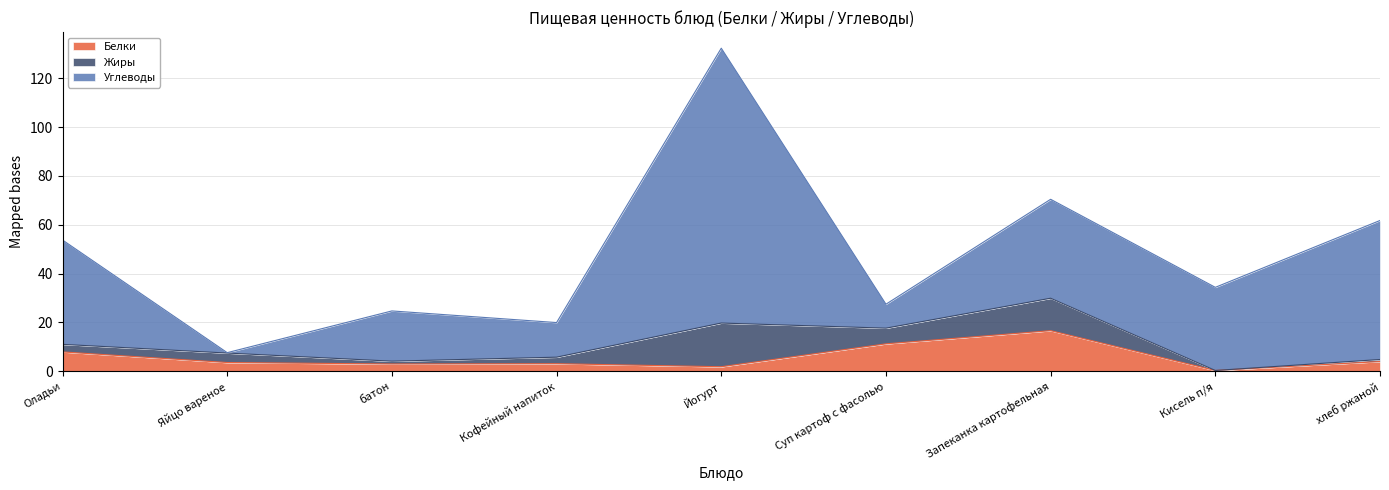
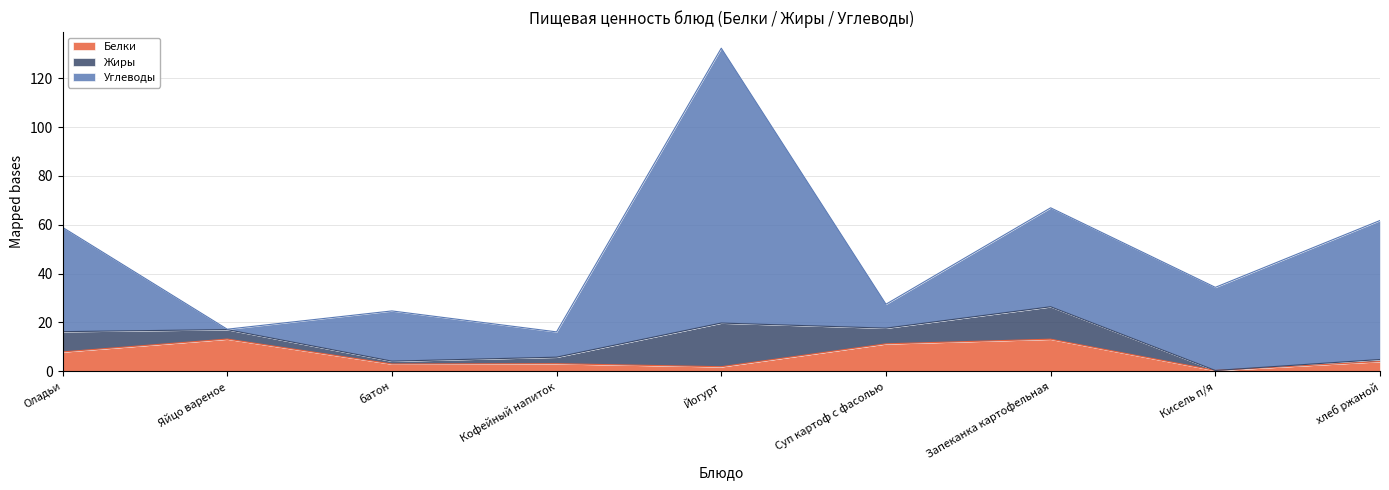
  {
    "Белки": {
      "Оладьи": 8,
-     "Яйцо вареное": 4,
+     "Яйцо вареное": 13,
      "батон": 3,
      "Кофейный напиток": 3,
      "Йогурт": 2,
      "Суп картоф с фасолью": 11,
-     "Запеканка картофельная": 17
+     "Запеканка картофельная": 13
    },
    "Жиры": {
-     "Оладьи": 3,
+     "Оладьи": 8,
      "батон": 1,
      "Кофейный напиток": 3,
      "Йогурт": 18,
      "Суп картоф с фасолью": 6,
      "Запеканка картофельная": 13
    },
    "Углеводы": {
      "Оладьи": 43,
      "батон": 21,
-     "Кофейный напиток": 14,
+     "Кофейный напиток": 10,
      "Йогурт": 113,
      "Суп картоф с фасолью": 10,
      "Запеканка картофельная": 41,
      "Кисель п/я": 34,
      "хлеб ржаной": 57
    }
  }
